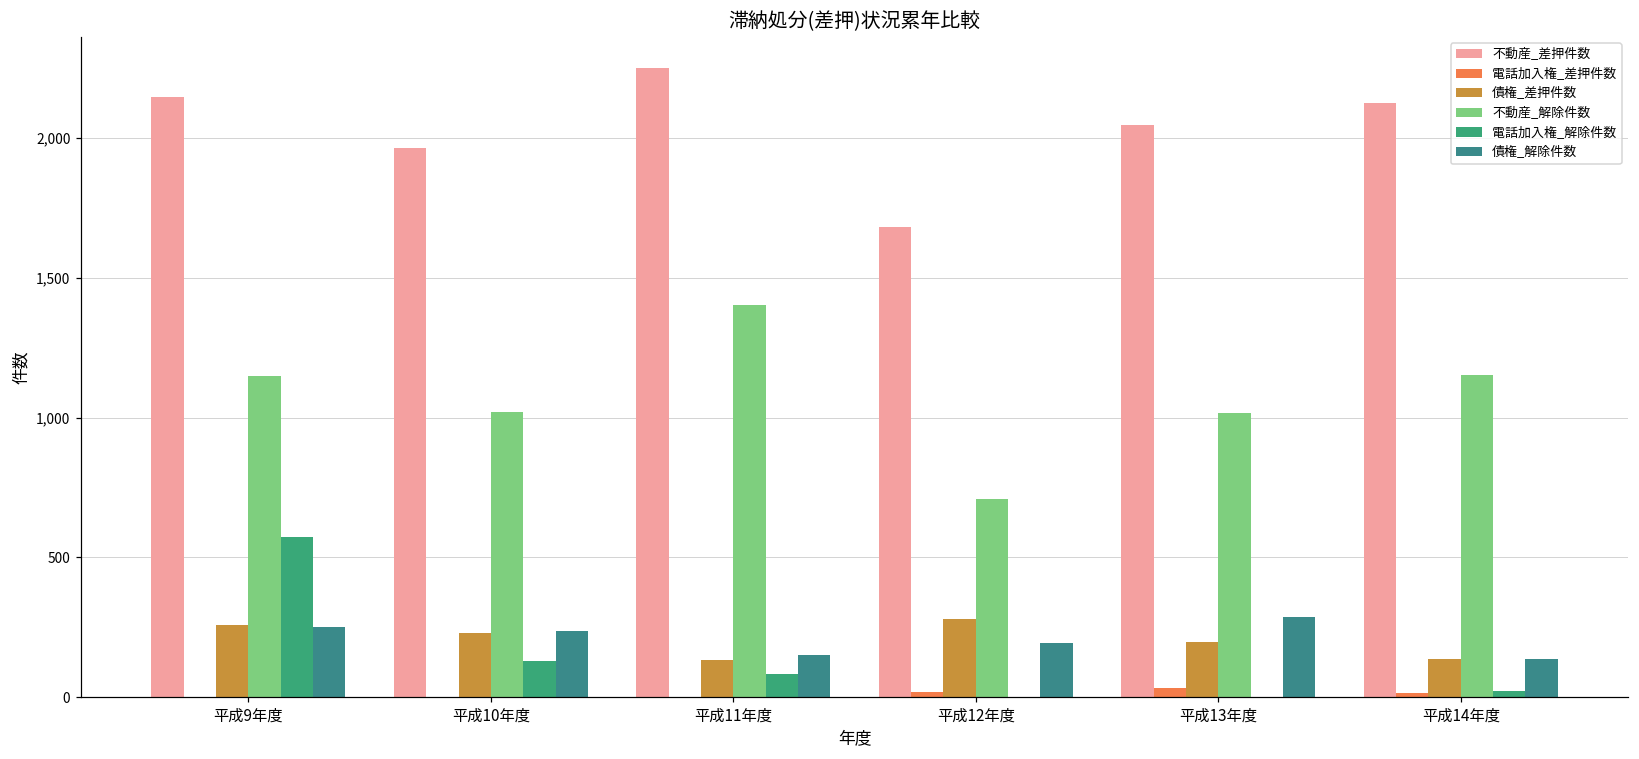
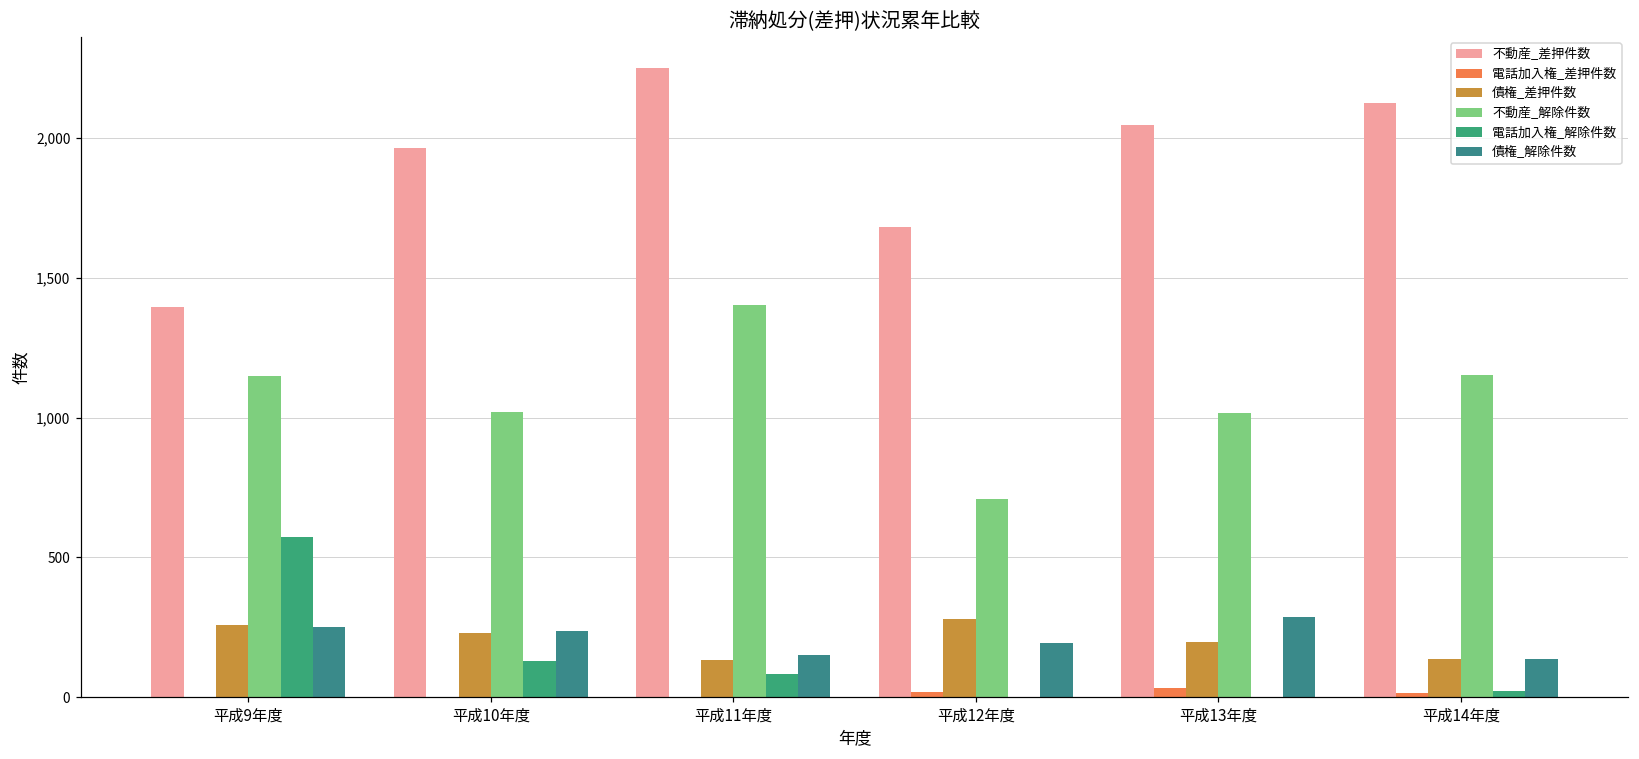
  {
    "不動産_差押件数": {
-     "平成9年度": "2,150",
+     "平成9年度": "1,400",
      "平成10年度": "1,970",
      "平成11年度": "2,250",
      "平成12年度": "1,680",
      "平成13年度": "2,050",
      "平成14年度": "2,130"
    },
    "不動産_解除件数": {
      "平成9年度": "1,150",
      "平成10年度": "1,020",
      "平成11年度": "1,400",
      "平成12年度": "710",
      "平成13年度": "1,020",
      "平成14年度": "1,150"
    }
  }
